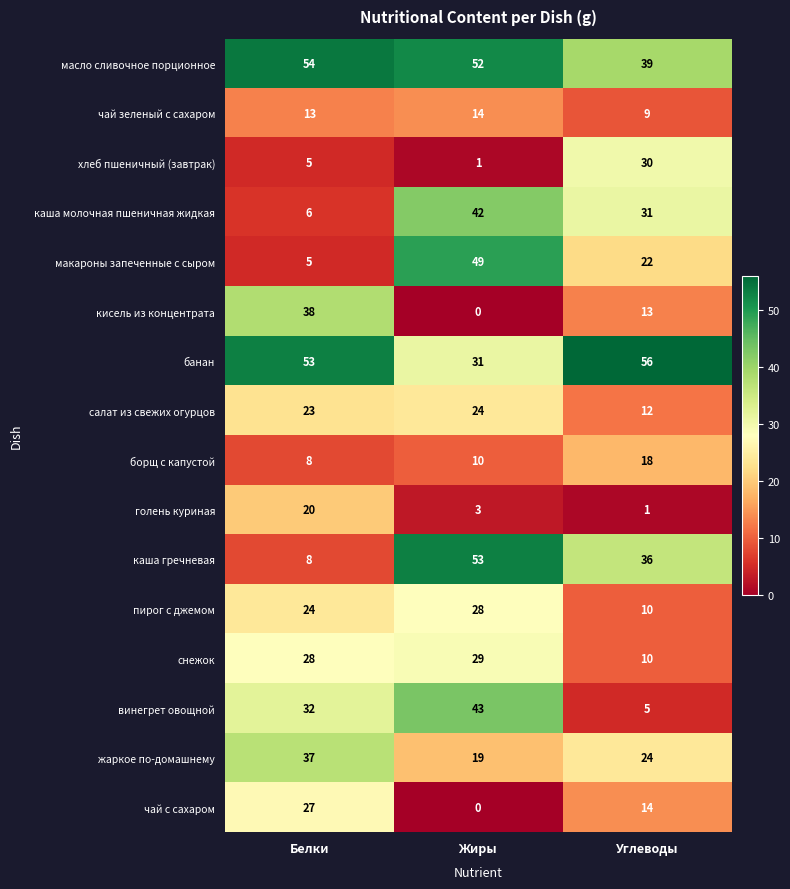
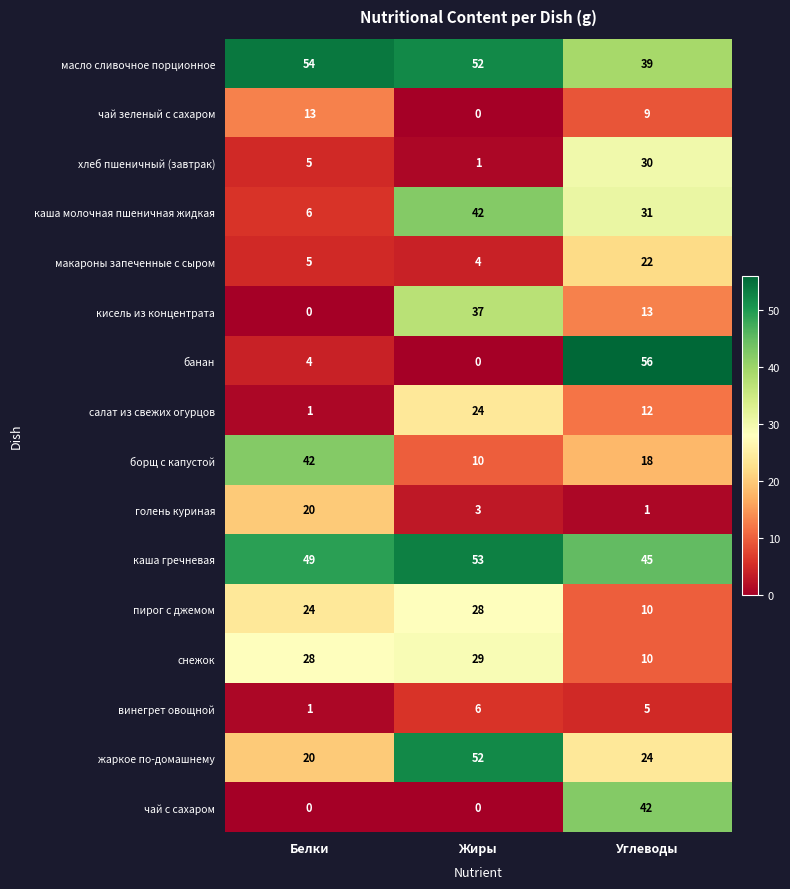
  {
    "масло сливочное порционное": {
      "Белки": 54,
      "Жиры": 52,
      "Углеводы": 39
    },
    "чай зеленый с сахаром": {
      "Белки": 13,
-     "Жиры": 14,
+     "Жиры": 0,
      "Углеводы": 9
    },
    "хлеб пшеничный (завтрак)": {
      "Белки": 5,
      "Жиры": 1,
      "Углеводы": 30
    },
    "каша молочная пшеничная жидкая": {
      "Белки": 6,
      "Жиры": 42,
      "Углеводы": 31
    },
    "макароны запеченные с сыром": {
      "Белки": 5,
-     "Жиры": 49,
+     "Жиры": 4,
      "Углеводы": 22
    },
    "кисель из концентрата": {
-     "Белки": 38,
-     "Жиры": 0,
+     "Белки": 0,
+     "Жиры": 37,
      "Углеводы": 13
    },
    "банан": {
-     "Белки": 53,
-     "Жиры": 31,
+     "Белки": 4,
+     "Жиры": 0,
      "Углеводы": 56
    },
    "салат из свежих огурцов": {
-     "Белки": 23,
+     "Белки": 1,
      "Жиры": 24,
      "Углеводы": 12
    },
    "борщ с капустой": {
-     "Белки": 8,
+     "Белки": 42,
      "Жиры": 10,
      "Углеводы": 18
    },
    "голень куриная": {
      "Белки": 20,
      "Жиры": 3,
      "Углеводы": 1
    },
    "каша гречневая": {
-     "Белки": 8,
+     "Белки": 49,
      "Жиры": 53,
-     "Углеводы": 36
+     "Углеводы": 45
    },
    "пирог с джемом": {
      "Белки": 24,
      "Жиры": 28,
      "Углеводы": 10
    },
    "снежок": {
      "Белки": 28,
      "Жиры": 29,
      "Углеводы": 10
    },
    "винегрет овощной": {
-     "Белки": 32,
-     "Жиры": 43,
+     "Белки": 1,
+     "Жиры": 6,
      "Углеводы": 5
    },
    "жаркое по-домашнему": {
-     "Белки": 37,
-     "Жиры": 19,
+     "Белки": 20,
+     "Жиры": 52,
      "Углеводы": 24
    },
    "чай с сахаром": {
-     "Белки": 27,
+     "Белки": 0,
      "Жиры": 0,
-     "Углеводы": 14
+     "Углеводы": 42
    }
  }
